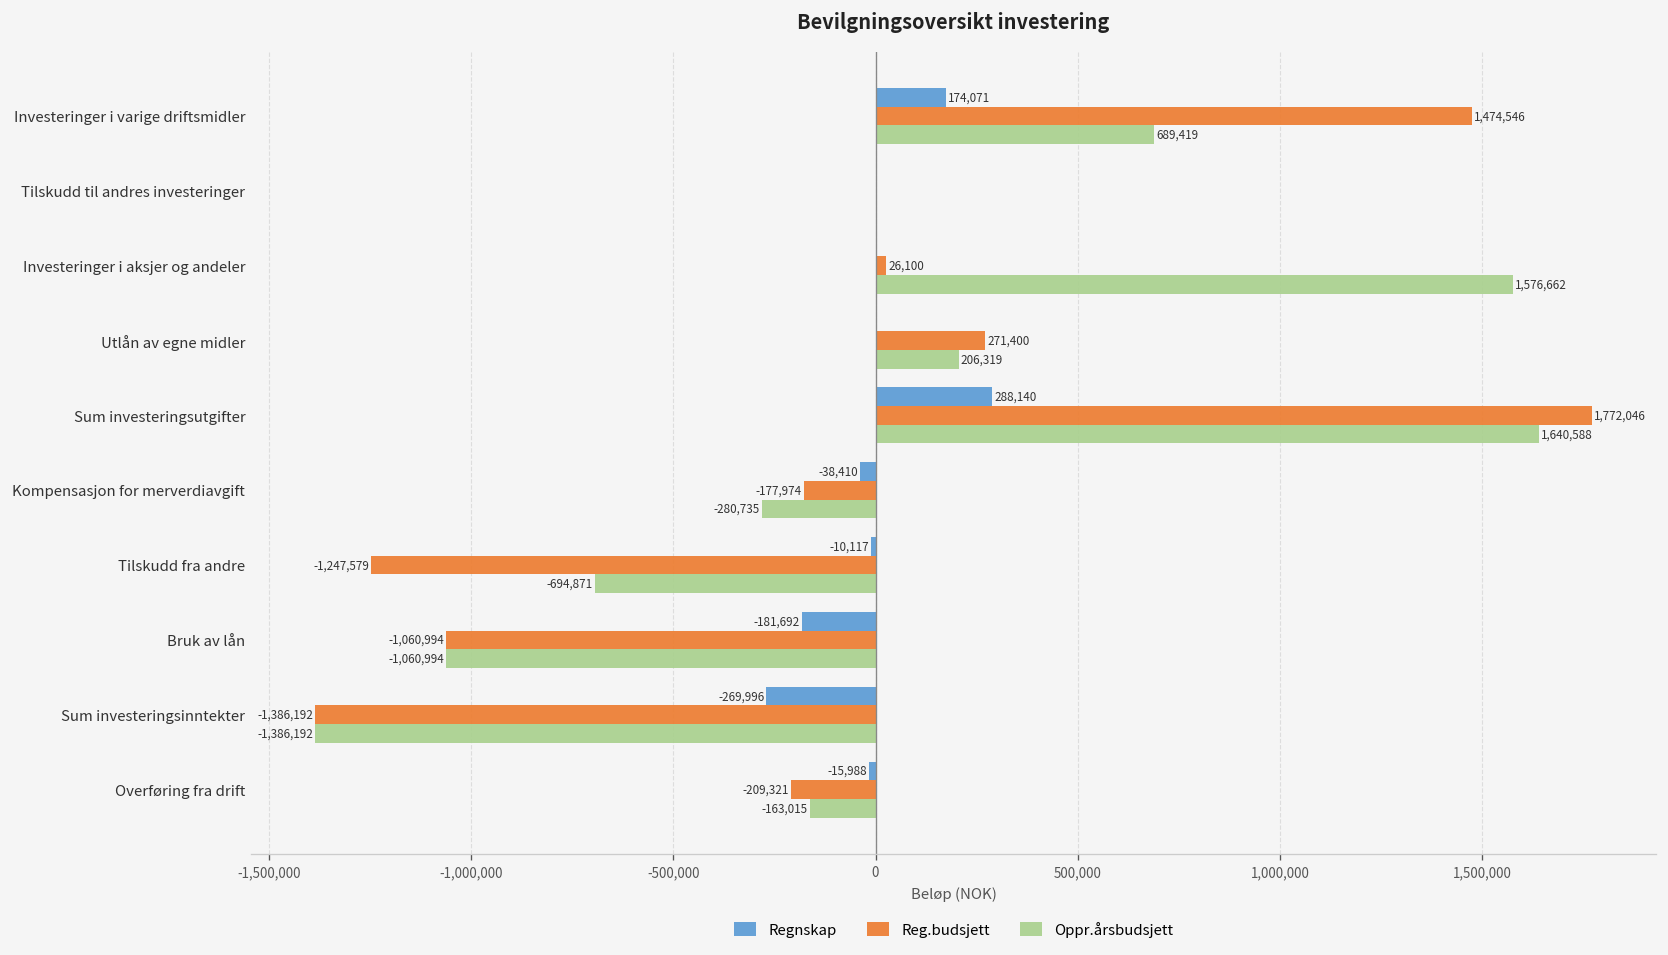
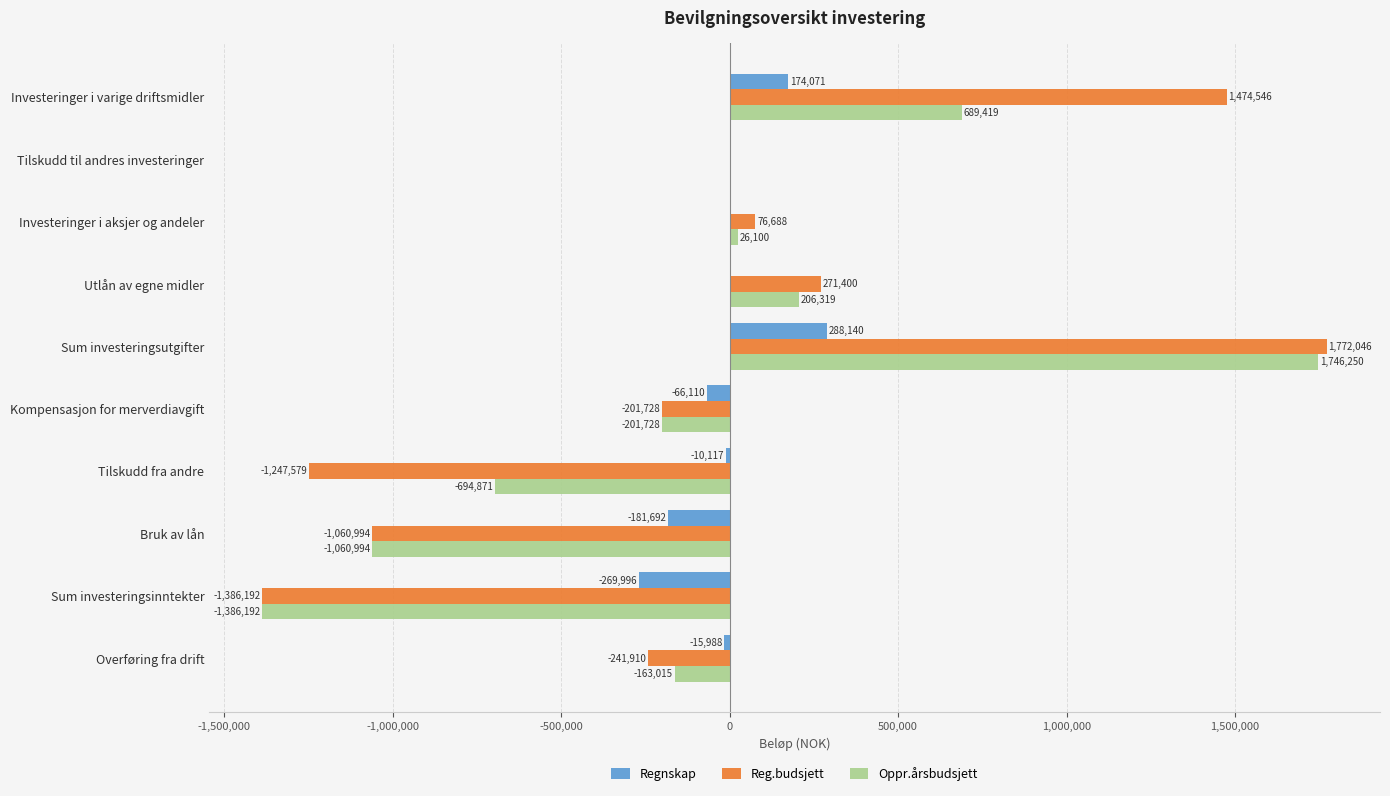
  {
    "Regnskap": {
      "Investeringer i varige driftsmidler": "174,071",
      "Sum investeringsutgifter": "288,140",
-     "Kompensasjon for merverdiavgift": "-38,410",
+     "Kompensasjon for merverdiavgift": "-66,110",
      "Tilskudd fra andre": "-10,117",
      "Bruk av lån": "-181,692",
      "Sum investeringsinntekter": "-269,996",
      "Overføring fra drift": "-15,988"
    },
    "Reg.budsjett": {
      "Investeringer i varige driftsmidler": "1,474,546",
-     "Investeringer i aksjer og andeler": "26,100",
+     "Investeringer i aksjer og andeler": "76,688",
      "Utlån av egne midler": "271,400",
      "Sum investeringsutgifter": "1,772,046",
-     "Kompensasjon for merverdiavgift": "-177,974",
+     "Kompensasjon for merverdiavgift": "-201,728",
      "Tilskudd fra andre": "-1,247,579",
      "Bruk av lån": "-1,060,994",
      "Sum investeringsinntekter": "-1,386,192",
-     "Overføring fra drift": "-209,321"
+     "Overføring fra drift": "-241,910"
    },
    "Oppr.årsbudsjett": {
      "Investeringer i varige driftsmidler": "689,419",
-     "Investeringer i aksjer og andeler": "1,576,662",
+     "Investeringer i aksjer og andeler": "26,100",
      "Utlån av egne midler": "206,319",
-     "Sum investeringsutgifter": "1,640,588",
-     "Kompensasjon for merverdiavgift": "-280,735",
+     "Sum investeringsutgifter": "1,746,250",
+     "Kompensasjon for merverdiavgift": "-201,728",
      "Tilskudd fra andre": "-694,871",
      "Bruk av lån": "-1,060,994",
      "Sum investeringsinntekter": "-1,386,192",
      "Overføring fra drift": "-163,015"
    }
  }
